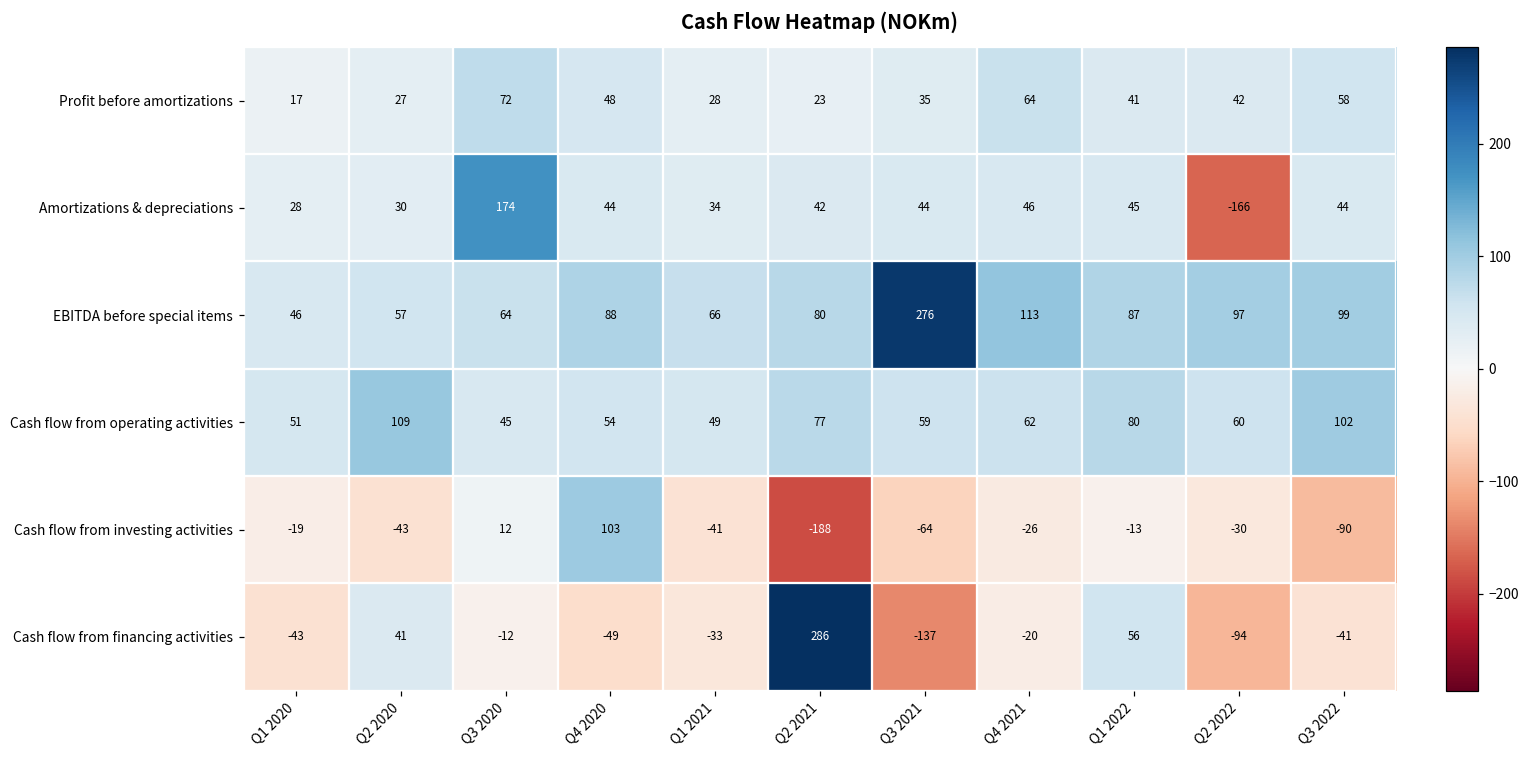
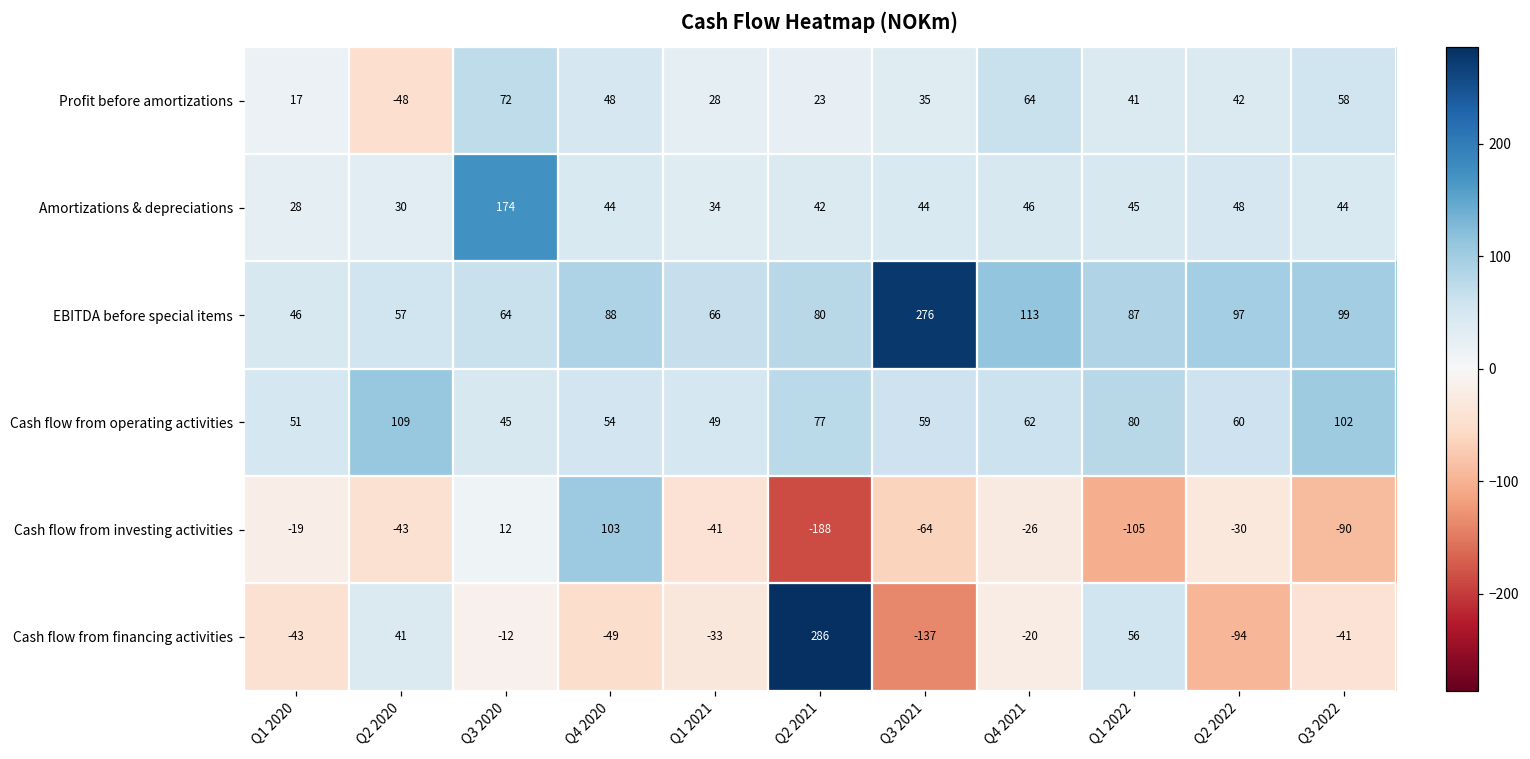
  {
    "Profit before amortizations": {
      "Q1 2020": 17,
-     "Q2 2020": 27,
+     "Q2 2020": -48,
      "Q3 2020": 72,
      "Q4 2020": 48,
      "Q1 2021": 28,
      "Q2 2021": 23,
      "Q3 2021": 35,
      "Q4 2021": 64,
      "Q1 2022": 41,
      "Q2 2022": 42,
      "Q3 2022": 58
    },
    "Amortizations & depreciations": {
      "Q1 2020": 28,
      "Q2 2020": 30,
      "Q3 2020": 174,
      "Q4 2020": 44,
      "Q1 2021": 34,
      "Q2 2021": 42,
      "Q3 2021": 44,
      "Q4 2021": 46,
      "Q1 2022": 45,
-     "Q2 2022": -166,
+     "Q2 2022": 48,
      "Q3 2022": 44
    },
    "EBITDA before special items": {
      "Q1 2020": 46,
      "Q2 2020": 57,
      "Q3 2020": 64,
      "Q4 2020": 88,
      "Q1 2021": 66,
      "Q2 2021": 80,
      "Q3 2021": 276,
      "Q4 2021": 113,
      "Q1 2022": 87,
      "Q2 2022": 97,
      "Q3 2022": 99
    },
    "Cash flow from operating activities": {
      "Q1 2020": 51,
      "Q2 2020": 109,
      "Q3 2020": 45,
      "Q4 2020": 54,
      "Q1 2021": 49,
      "Q2 2021": 77,
      "Q3 2021": 59,
      "Q4 2021": 62,
      "Q1 2022": 80,
      "Q2 2022": 60,
      "Q3 2022": 102
    },
    "Cash flow from investing activities": {
      "Q1 2020": -19,
      "Q2 2020": -43,
      "Q3 2020": 12,
      "Q4 2020": 103,
      "Q1 2021": -41,
      "Q2 2021": -188,
      "Q3 2021": -64,
      "Q4 2021": -26,
-     "Q1 2022": -13,
+     "Q1 2022": -105,
      "Q2 2022": -30,
      "Q3 2022": -90
    },
    "Cash flow from financing activities": {
      "Q1 2020": -43,
      "Q2 2020": 41,
      "Q3 2020": -12,
      "Q4 2020": -49,
      "Q1 2021": -33,
      "Q2 2021": 286,
      "Q3 2021": -137,
      "Q4 2021": -20,
      "Q1 2022": 56,
      "Q2 2022": -94,
      "Q3 2022": -41
    }
  }
